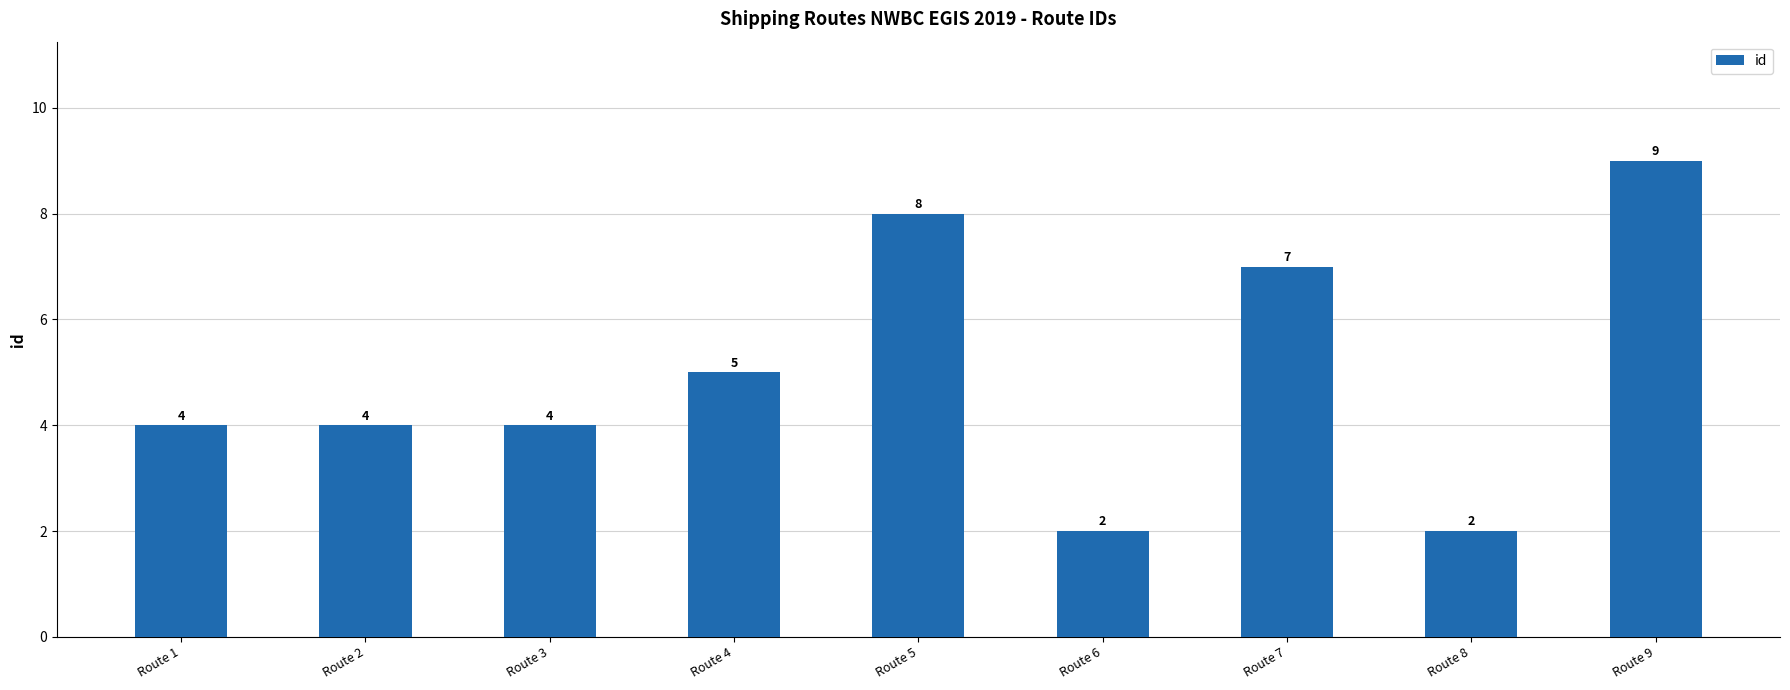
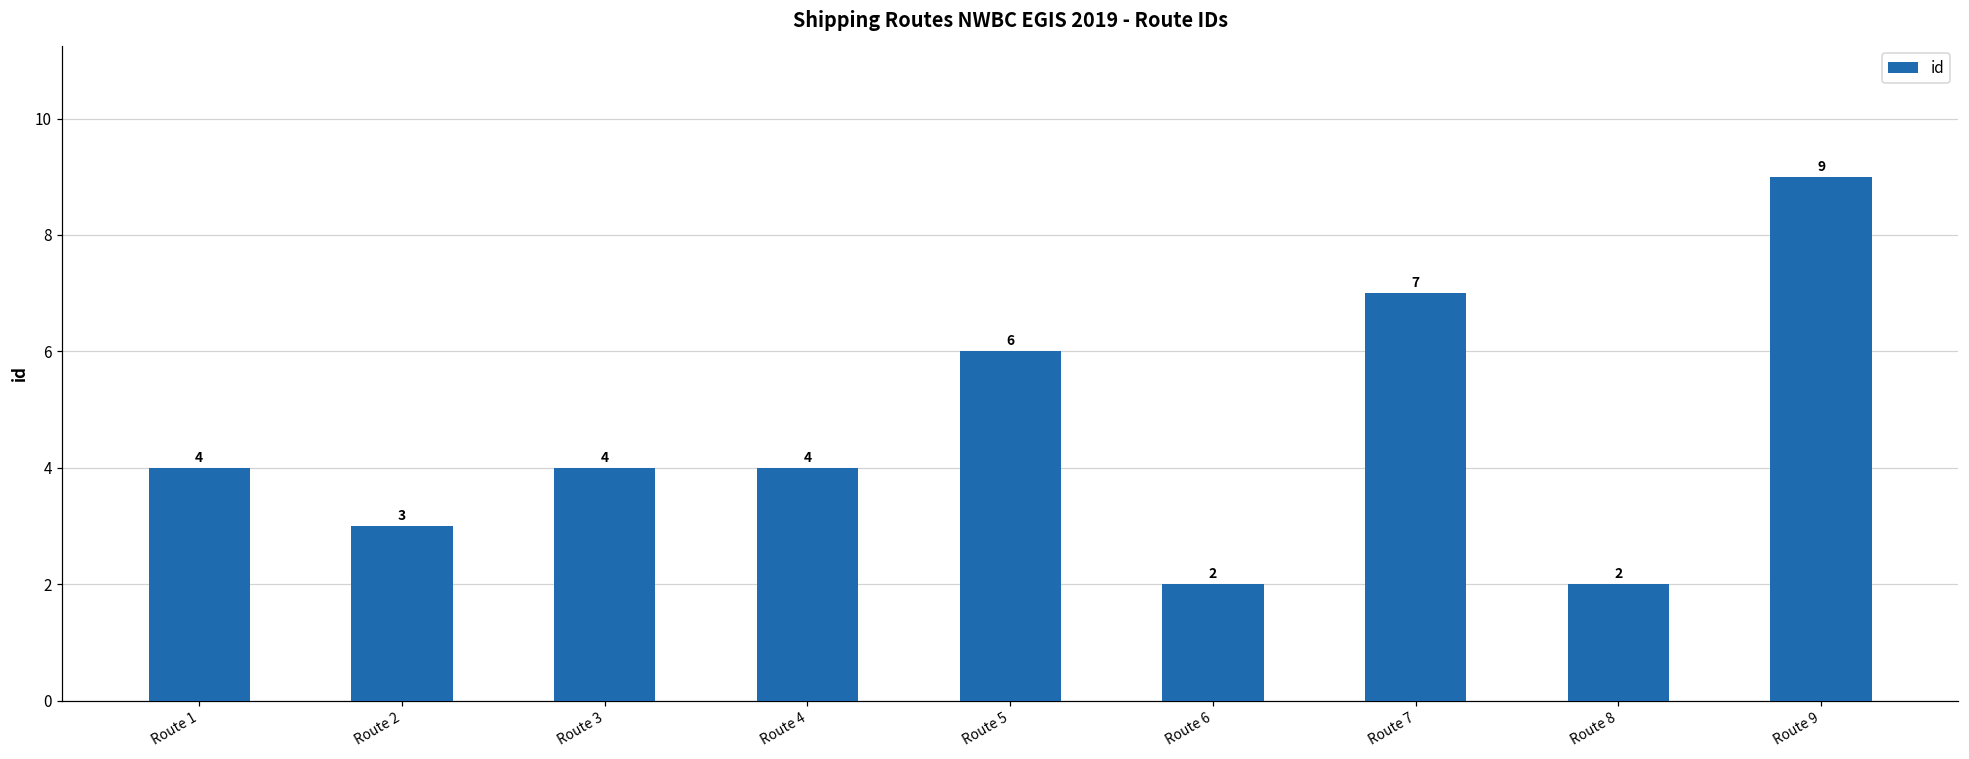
  {
    "Route 1": 4,
-   "Route 2": 4,
+   "Route 2": 3,
    "Route 3": 4,
-   "Route 4": 5,
-   "Route 5": 8,
+   "Route 4": 4,
+   "Route 5": 6,
    "Route 6": 2,
    "Route 7": 7,
    "Route 8": 2,
    "Route 9": 9
  }
